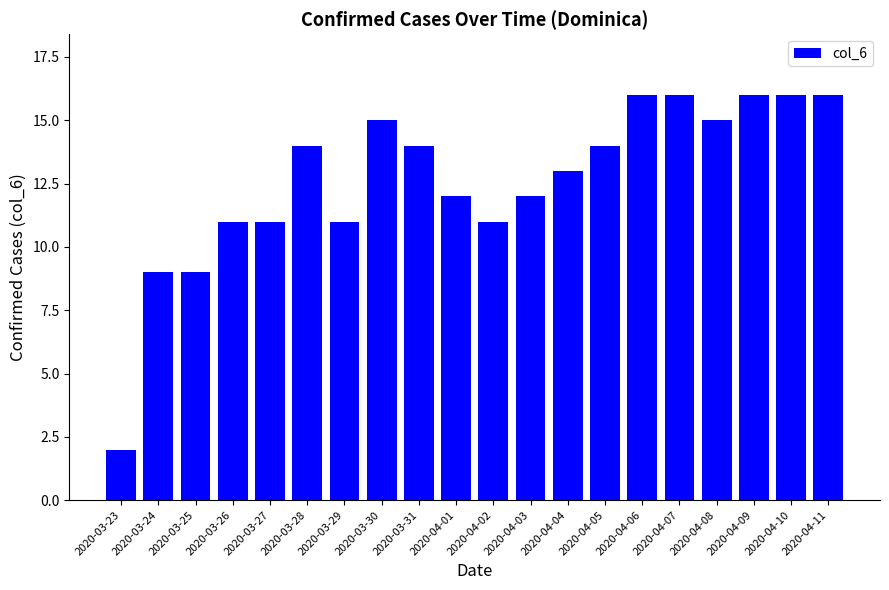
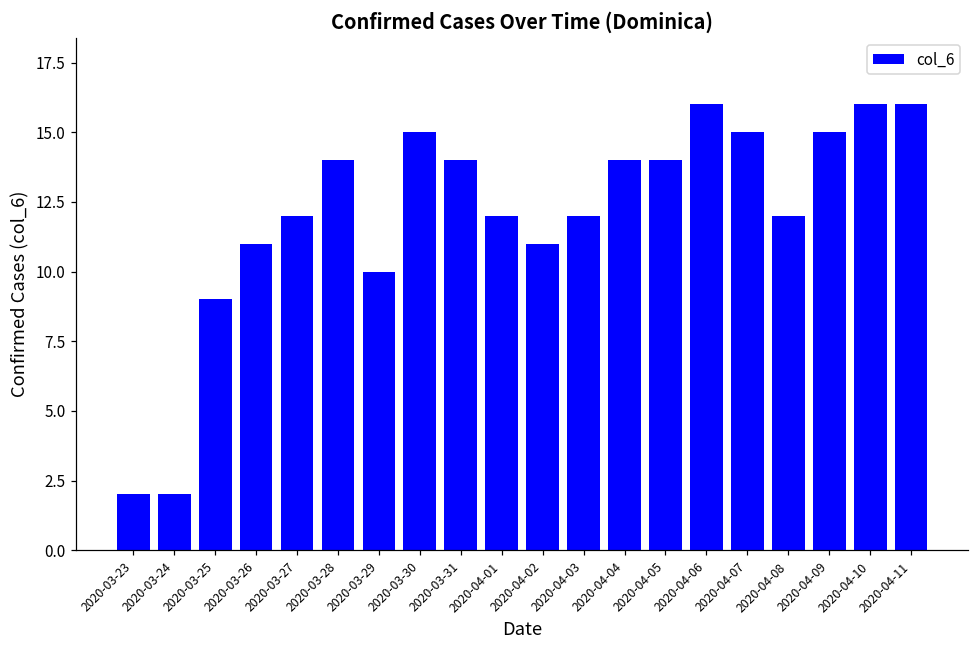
  {
    "2020-03-23": 2,
-   "2020-03-24": 9,
+   "2020-03-24": 2,
    "2020-03-25": 9,
    "2020-03-26": 11,
-   "2020-03-27": 11,
+   "2020-03-27": 12,
    "2020-03-28": 14,
-   "2020-03-29": 11,
+   "2020-03-29": 10,
    "2020-03-30": 15,
    "2020-03-31": 14,
    "2020-04-01": 12,
    "2020-04-02": 11,
    "2020-04-03": 12,
-   "2020-04-04": 13,
+   "2020-04-04": 14,
    "2020-04-05": 14,
    "2020-04-06": 16,
-   "2020-04-07": 16,
-   "2020-04-08": 15,
-   "2020-04-09": 16,
+   "2020-04-07": 15,
+   "2020-04-08": 12,
+   "2020-04-09": 15,
    "2020-04-10": 16,
    "2020-04-11": 16
  }
